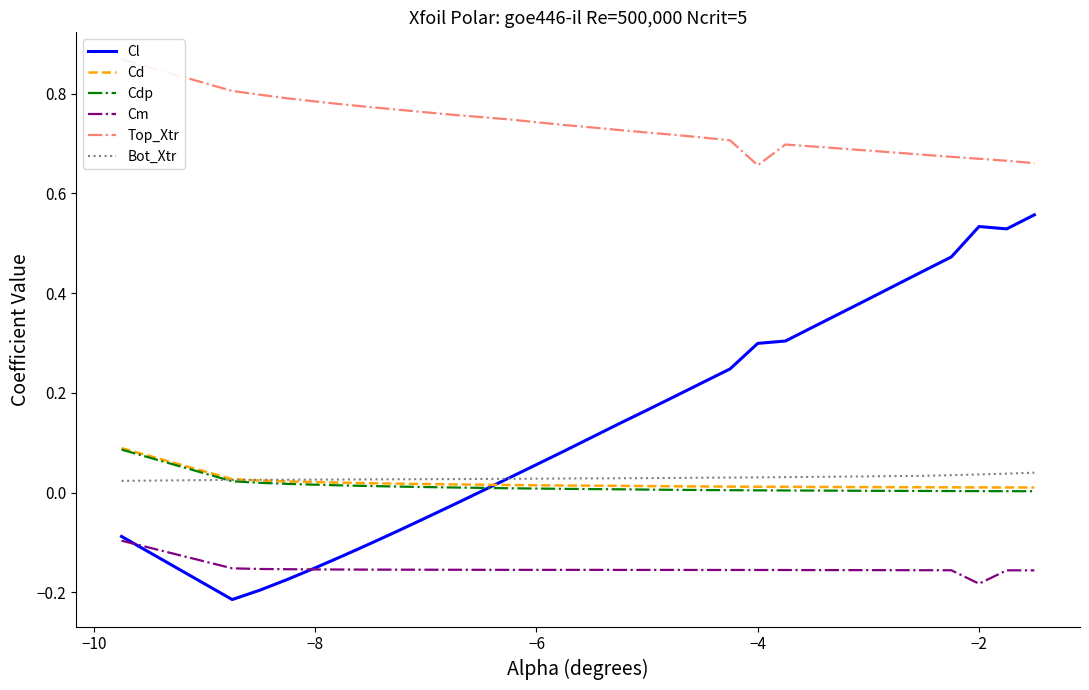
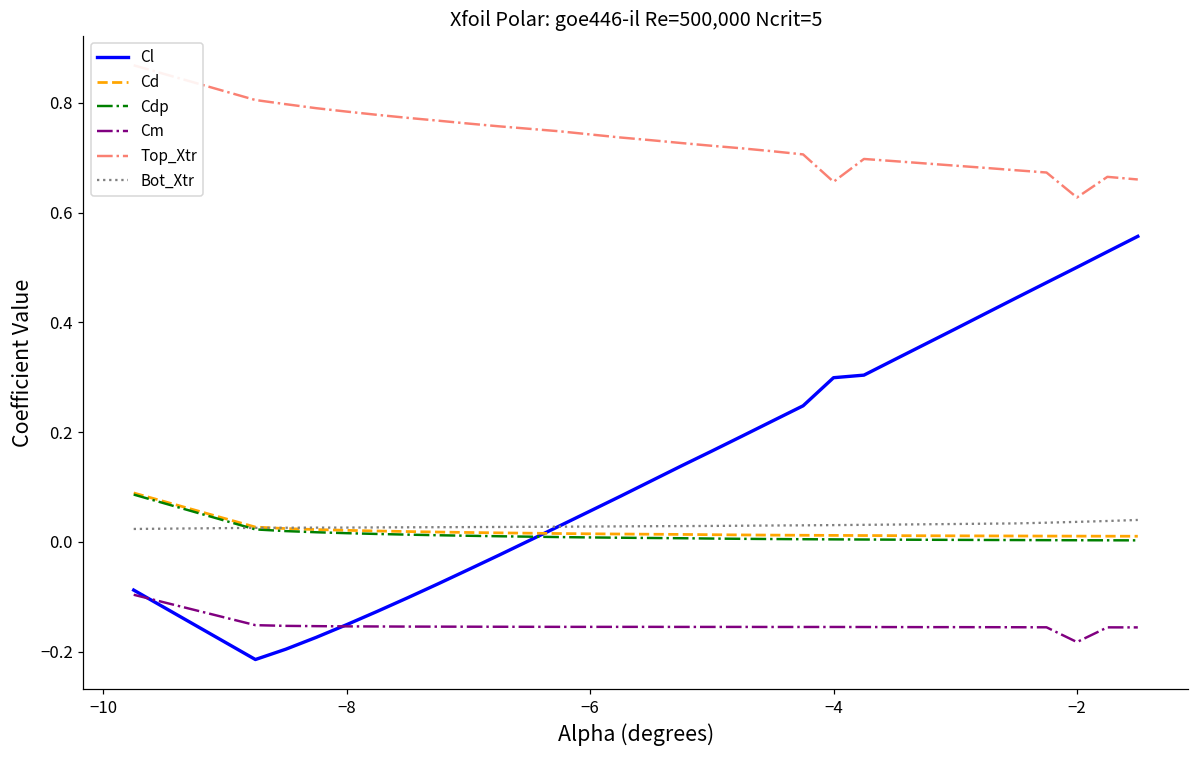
  {
    "Cl": {
      "−6": 0.06,
      "−4": 0.30,
-     "−2": 0.53
+     "−2": 0.50
    },
    "Cd": {
      "−6": 0.01,
      "−4": 0.01,
      "−2": 0.01
    },
    "Cdp": {
      "−8": 0.02,
      "−6": 0.01,
      "−4": 0.00,
      "−2": 0.00
    },
    "Cm": {
      "−6": -0.15,
      "−4": -0.16,
      "−2": -0.18
    },
    "Top_Xtr": {
      "−8": 0.78,
      "−6": 0.74,
      "−4": 0.66,
-     "−2": 0.67
+     "−2": 0.63
    },
    "Bot_Xtr": {
      "−6": 0.03,
      "−4": 0.03,
      "−2": 0.04
    }
  }
